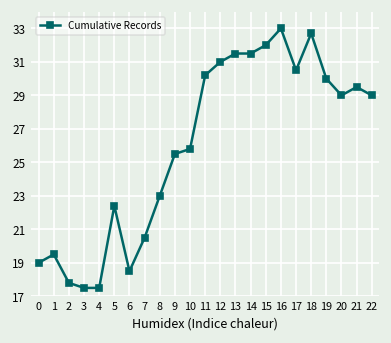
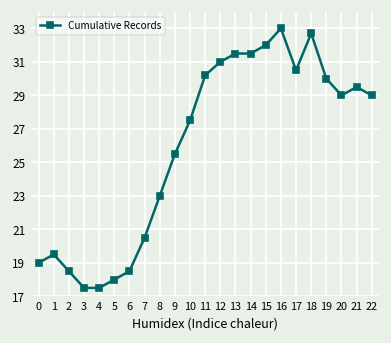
  {
    "0": 19.0,
    "1": 19.5,
-   "2": 17.8,
+   "2": 18.5,
    "3": 17.5,
    "4": 17.5,
-   "5": 22.4,
+   "5": 18.0,
    "6": 18.5,
    "7": 20.5,
    "8": 23.0,
    "9": 25.5,
-   "10": 25.8,
+   "10": 27.5,
    "11": 30.2,
    "12": 31.0,
    "13": 31.5,
    "14": 31.5,
    "15": 32.0,
    "16": 33.0,
    "17": 30.5,
    "18": 32.7,
    "19": 30.0,
    "20": 29.0,
    "21": 29.5,
    "22": 29.0
  }
